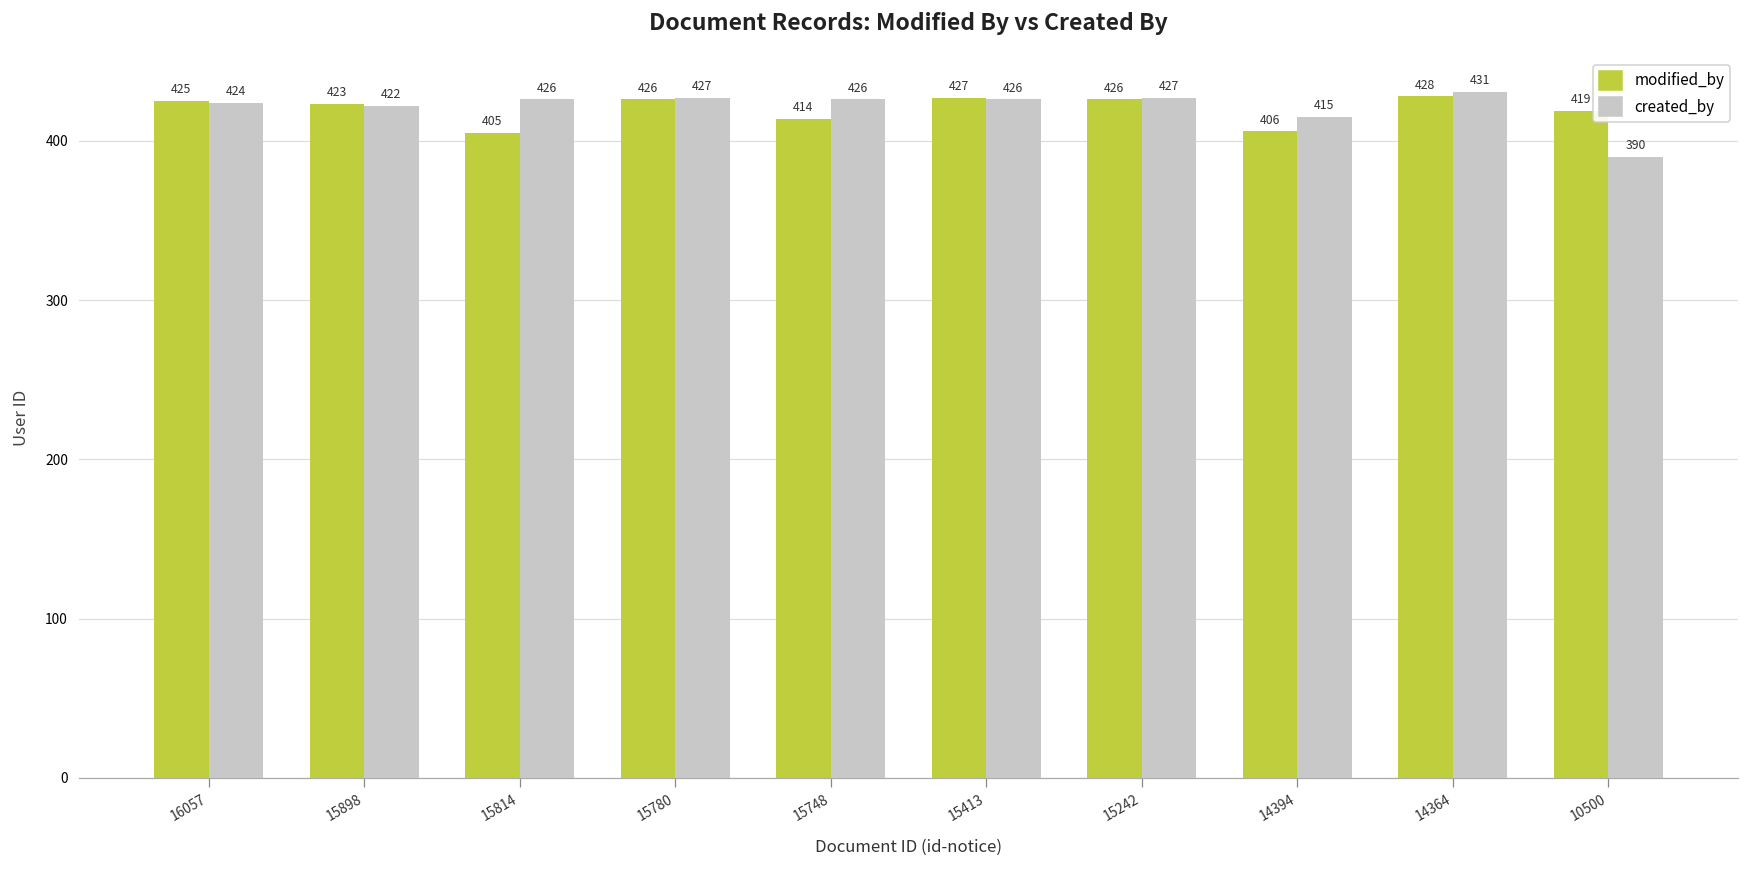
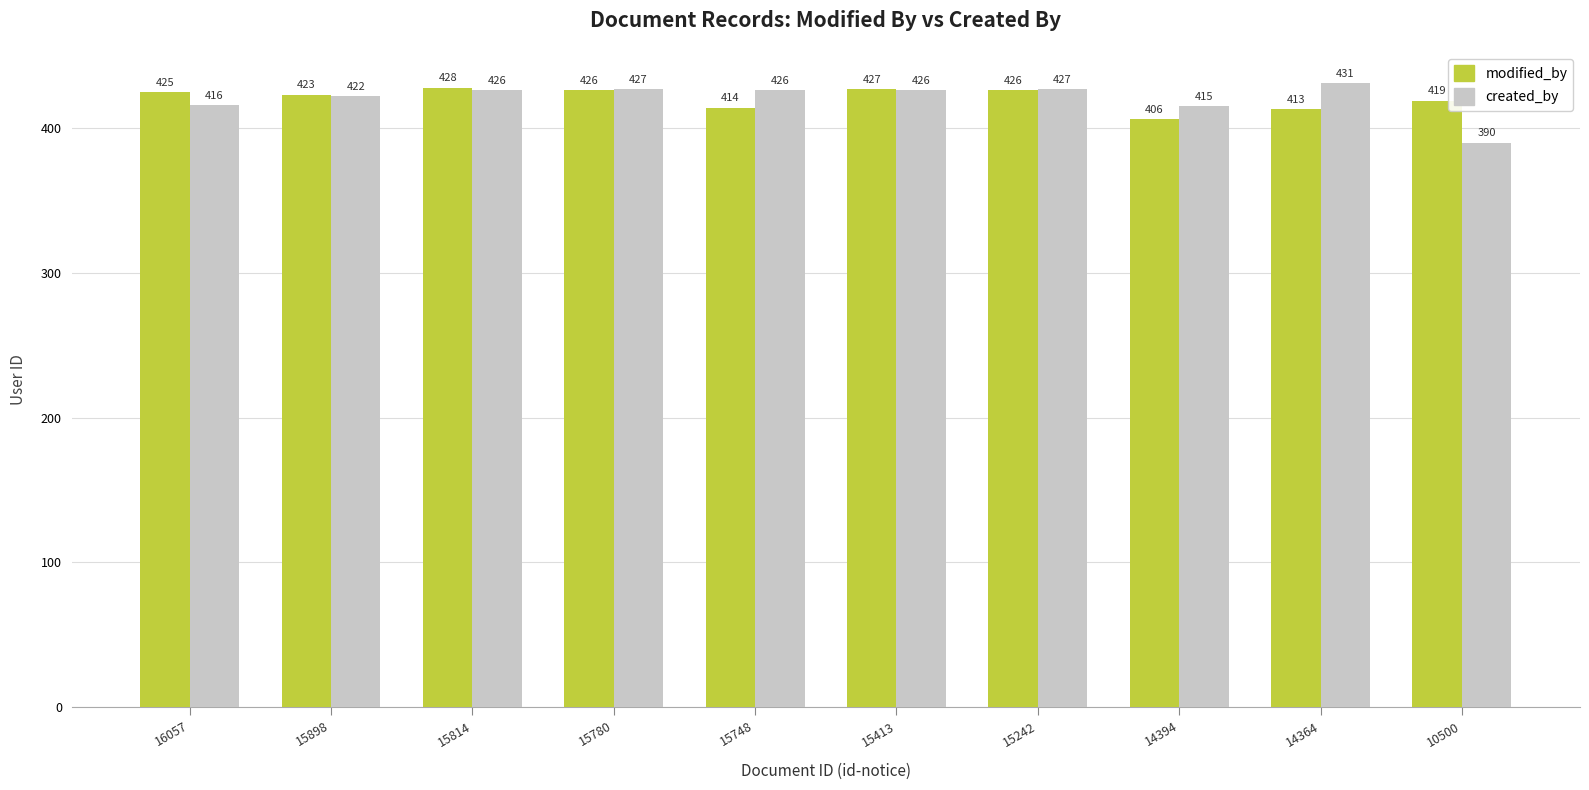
  {
    "modified_by": {
      "16057": 425,
      "15898": 423,
-     "15814": 405,
+     "15814": 428,
      "15780": 426,
      "15748": 414,
      "15413": 427,
      "15242": 426,
      "14394": 406,
-     "14364": 428,
+     "14364": 413,
      "10500": 419
    },
    "created_by": {
-     "16057": 424,
+     "16057": 416,
      "15898": 422,
      "15814": 426,
      "15780": 427,
      "15748": 426,
      "15413": 426,
      "15242": 427,
      "14394": 415,
      "14364": 431,
      "10500": 390
    }
  }
